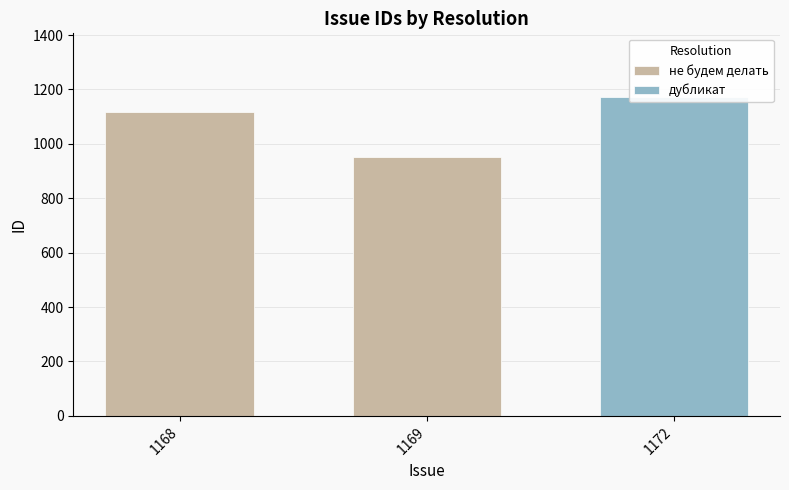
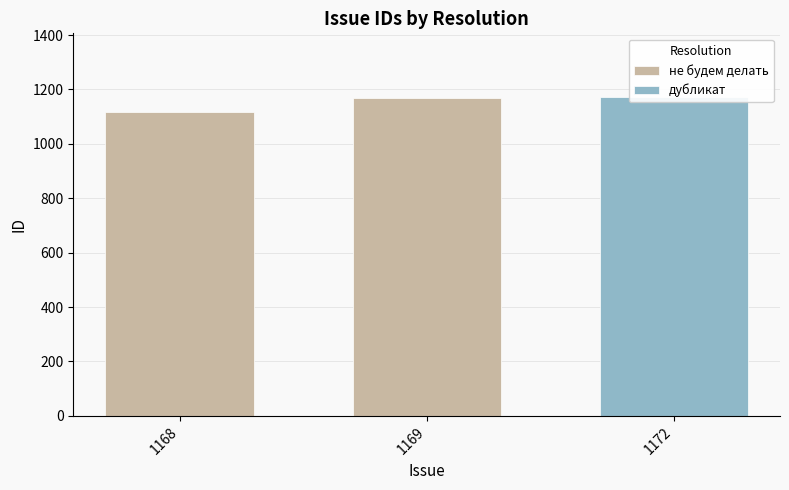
  {
    "1168": 1120,
-   "1169": 950
+   "1169": 1170
  }
